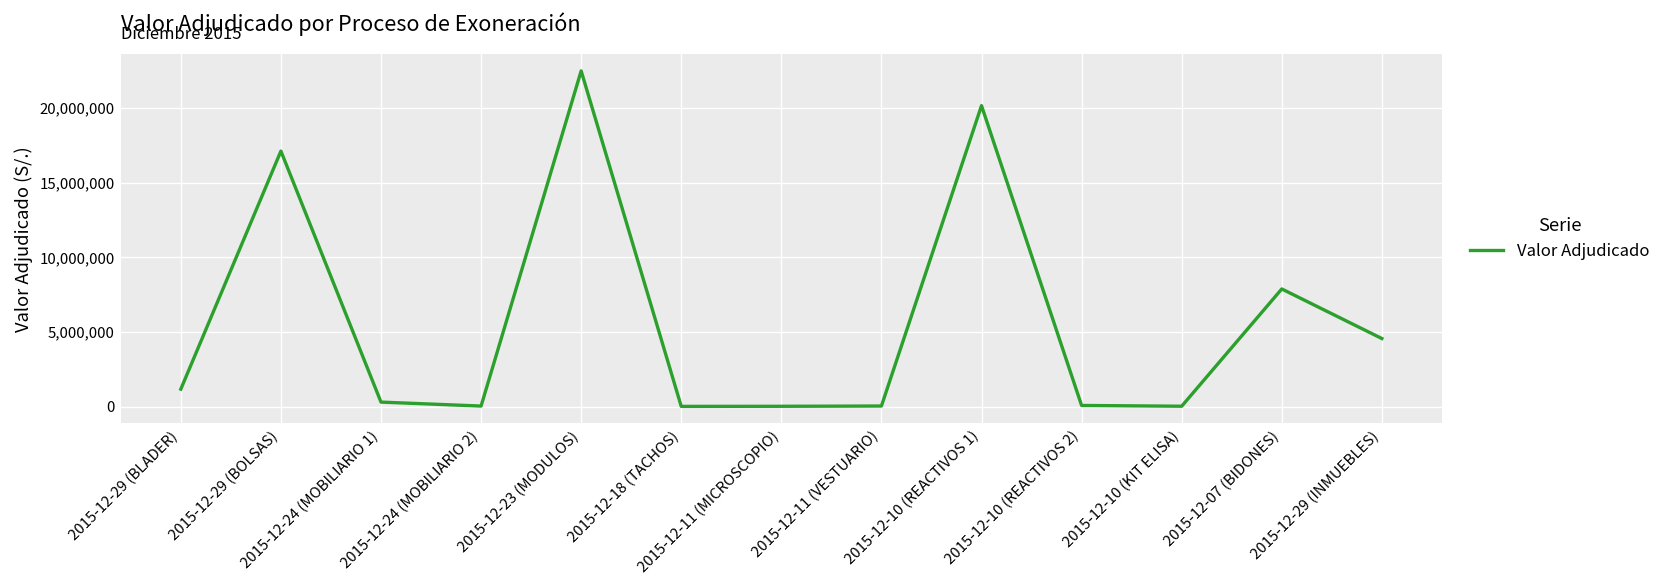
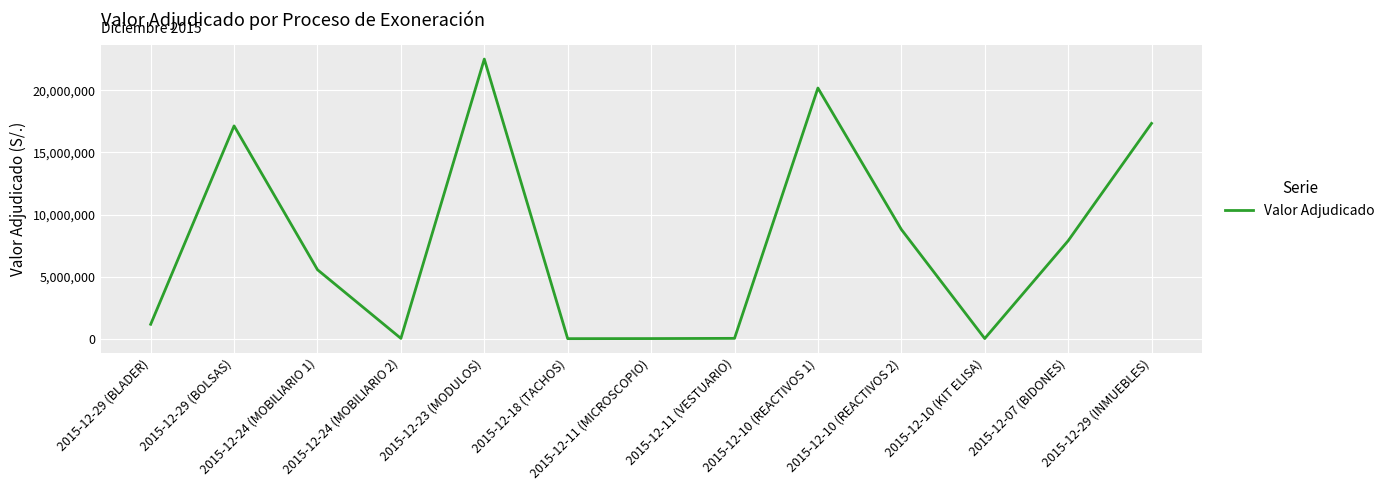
  {
    "2015-12-29 (BLADER)": "1,200,000",
    "2015-12-29 (BOLSAS)": "17,100,000",
-   "2015-12-24 (MOBILIARIO 1)": "300,000",
+   "2015-12-24 (MOBILIARIO 1)": "5,600,000",
    "2015-12-24 (MOBILIARIO 2)": "0",
    "2015-12-23 (MODULOS)": "22,500,000",
    "2015-12-18 (TACHOS)": "0",
    "2015-12-11 (MICROSCOPIO)": "0",
    "2015-12-11 (VESTUARIO)": "0",
    "2015-12-10 (REACTIVOS 1)": "20,200,000",
-   "2015-12-10 (REACTIVOS 2)": "100,000",
+   "2015-12-10 (REACTIVOS 2)": "8,800,000",
    "2015-12-10 (KIT ELISA)": "0",
    "2015-12-07 (BIDONES)": "7,900,000",
-   "2015-12-29 (INMUEBLES)": "4,600,000"
+   "2015-12-29 (INMUEBLES)": "17,300,000"
  }
